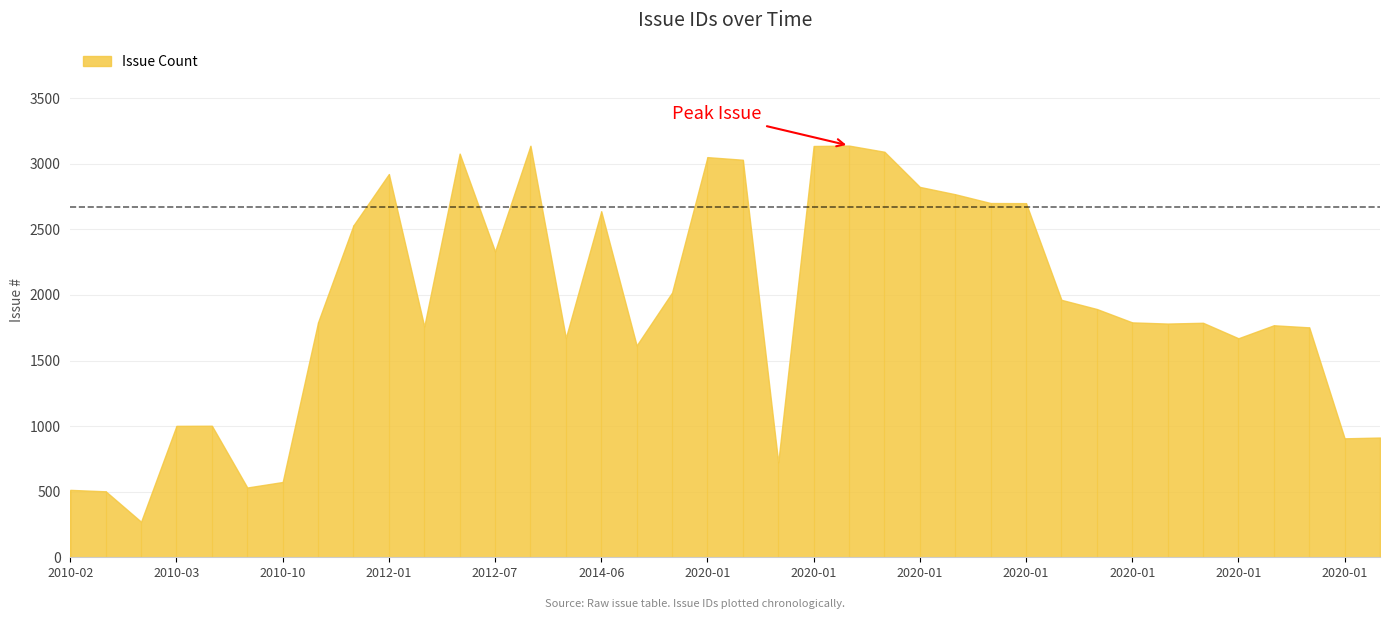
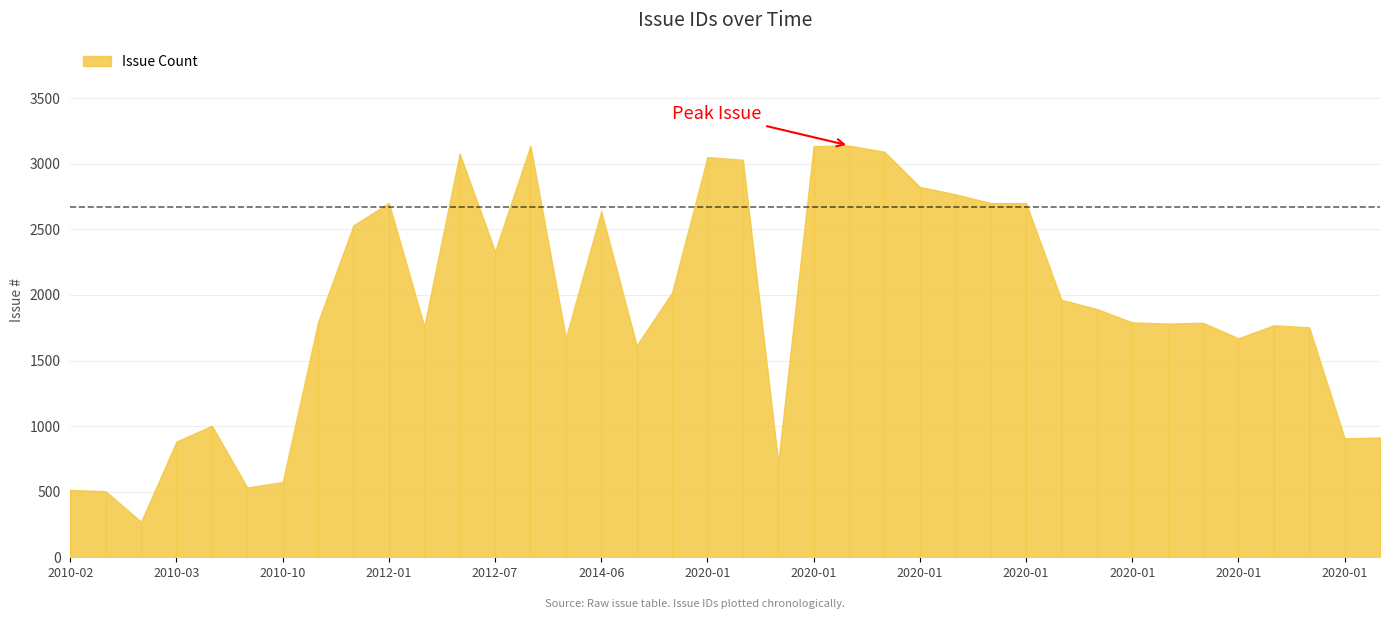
  {
    "2010-02": 510,
-   "2010-03": 1000,
+   "2010-03": 880,
    "2010-10": 570,
-   "2012-01": 2920,
+   "2012-01": 2700,
    "2012-07": 2330,
    "2014-06": 2640
  }
